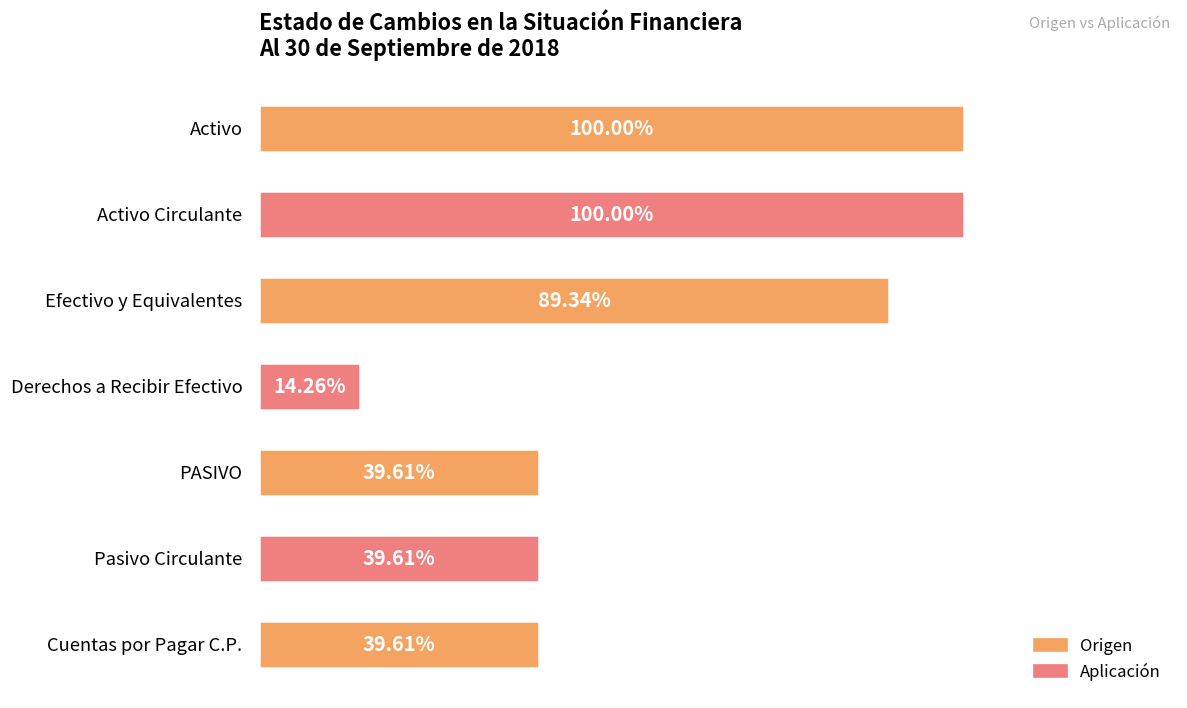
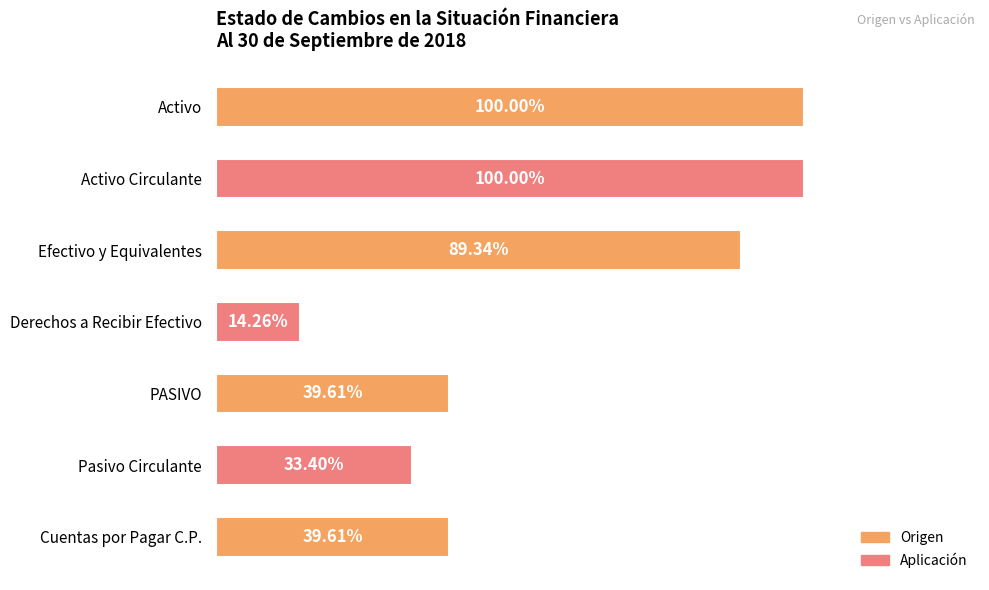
  {
    "Activo": "100.00%",
    "Activo Circulante": "100.00%",
    "Efectivo y Equivalentes": "89.34%",
    "Derechos a Recibir Efectivo": "14.26%",
    "PASIVO": "39.61%",
-   "Pasivo Circulante": "39.61%",
+   "Pasivo Circulante": "33.40%",
    "Cuentas por Pagar C.P.": "39.61%"
  }
